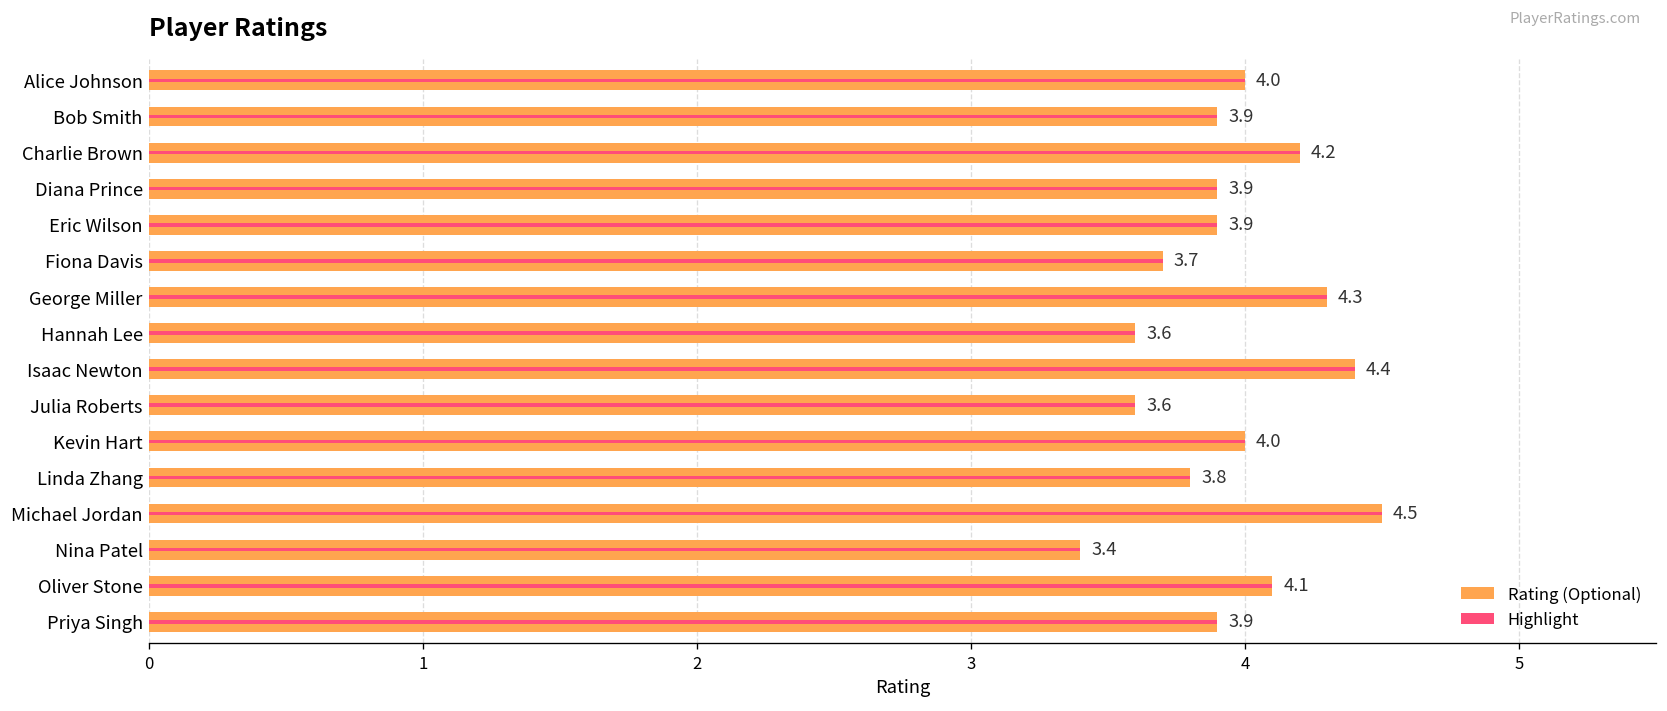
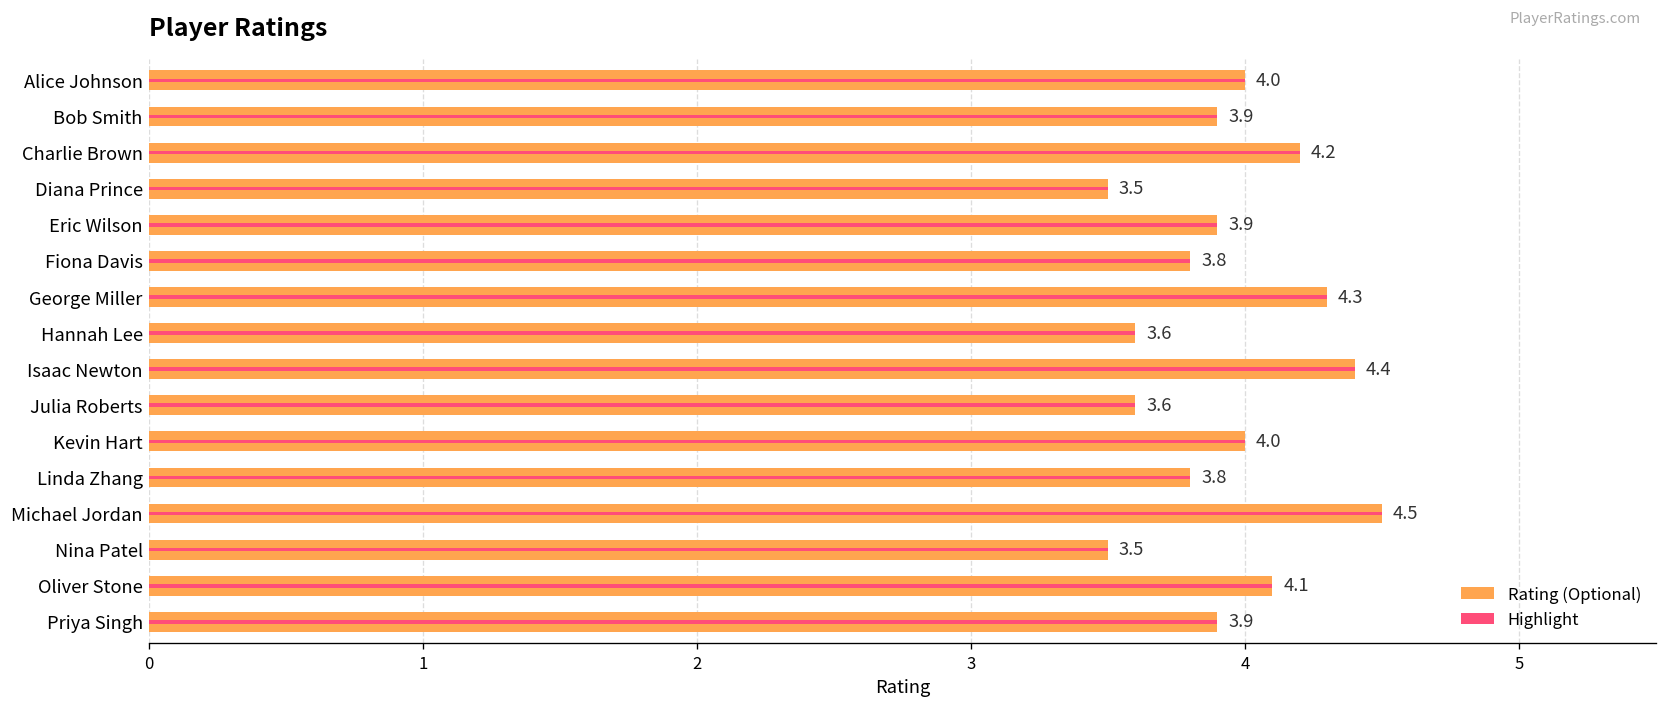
  {
    "Rating (Optional)": {
      "Alice Johnson": 4.0,
      "Bob Smith": 3.9,
      "Charlie Brown": 4.2,
-     "Diana Prince": 3.9,
+     "Diana Prince": 3.5,
      "Eric Wilson": 3.9,
-     "Fiona Davis": 3.7,
+     "Fiona Davis": 3.8,
      "George Miller": 4.3,
      "Hannah Lee": 3.6,
      "Isaac Newton": 4.4,
      "Julia Roberts": 3.6,
      "Kevin Hart": 4.0,
      "Linda Zhang": 3.8,
      "Michael Jordan": 4.5,
-     "Nina Patel": 3.4,
+     "Nina Patel": 3.5,
      "Oliver Stone": 4.1,
      "Priya Singh": 3.9
    }
  }
